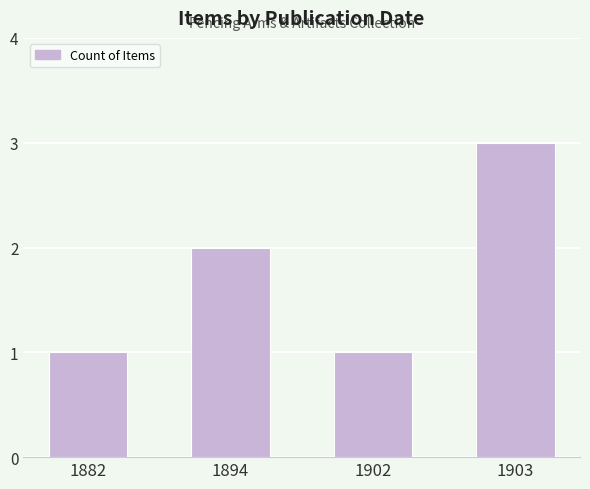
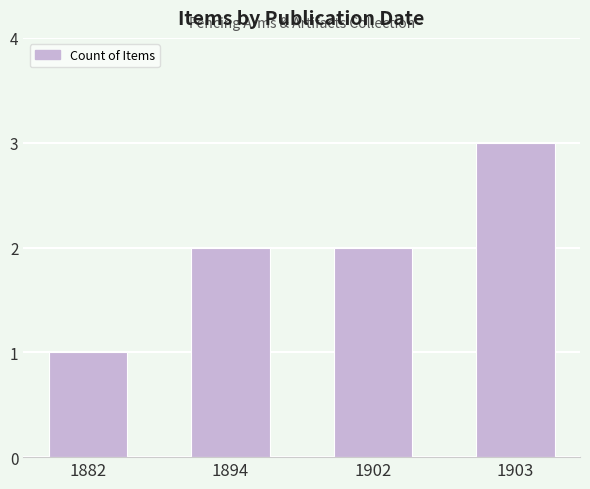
  {
    "1882": 1,
    "1894": 2,
-   "1902": 1,
+   "1902": 2,
    "1903": 3
  }
